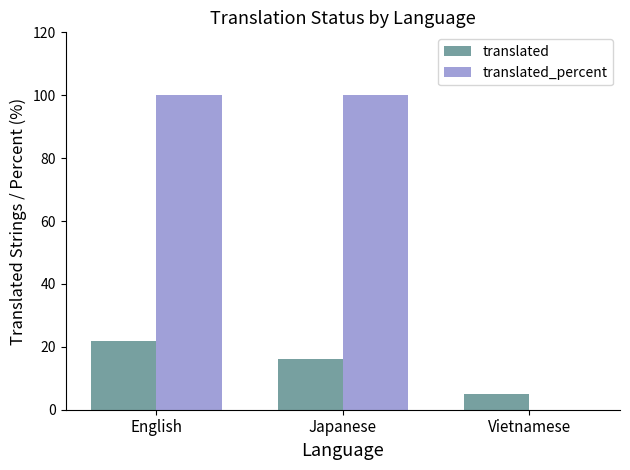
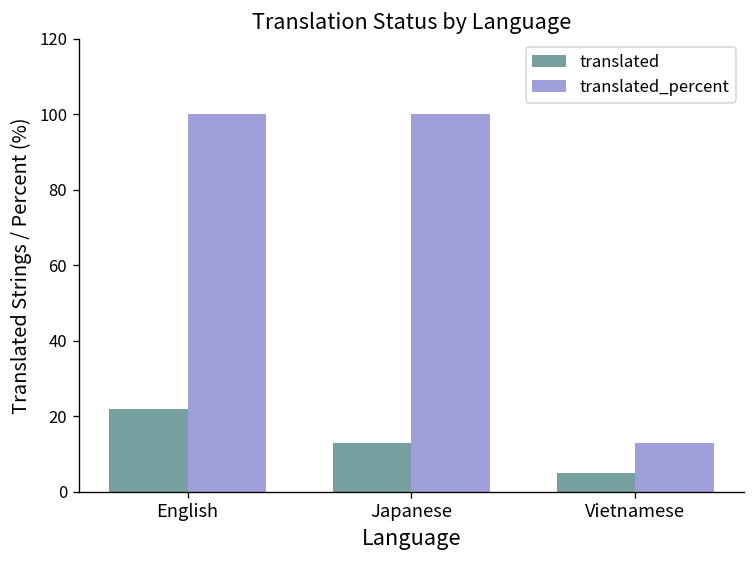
  {
    "translated": {
      "English": 22,
-     "Japanese": 16,
+     "Japanese": 13,
      "Vietnamese": 5
    },
    "translated_percent": {
      "English": 100,
      "Japanese": 100,
-     "Vietnamese": 0
+     "Vietnamese": 13
    }
  }
